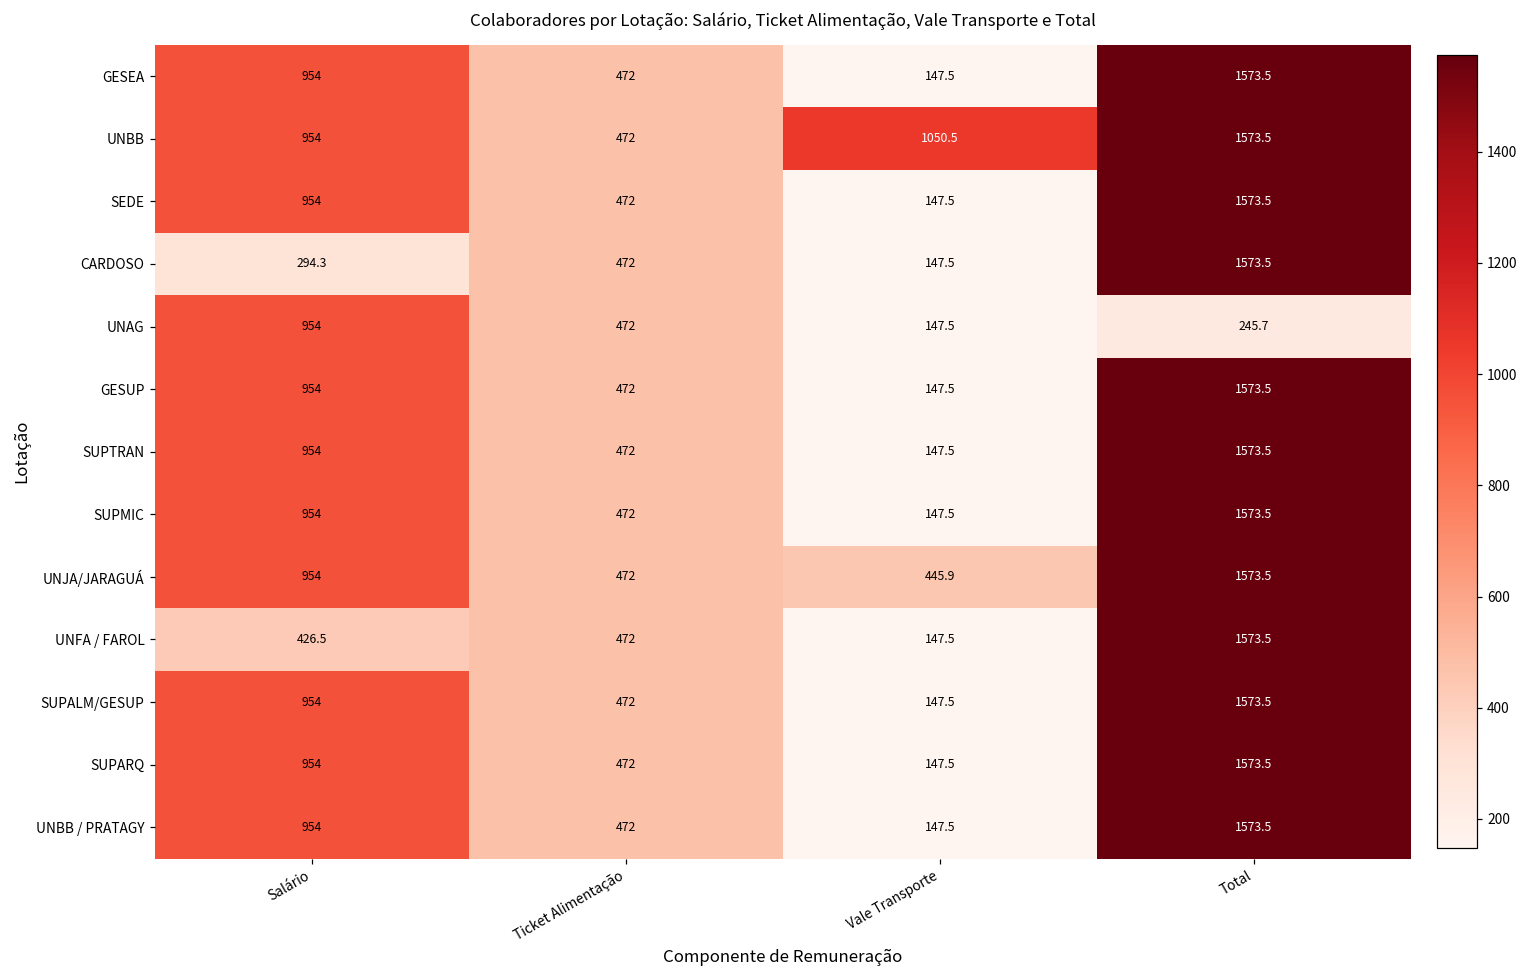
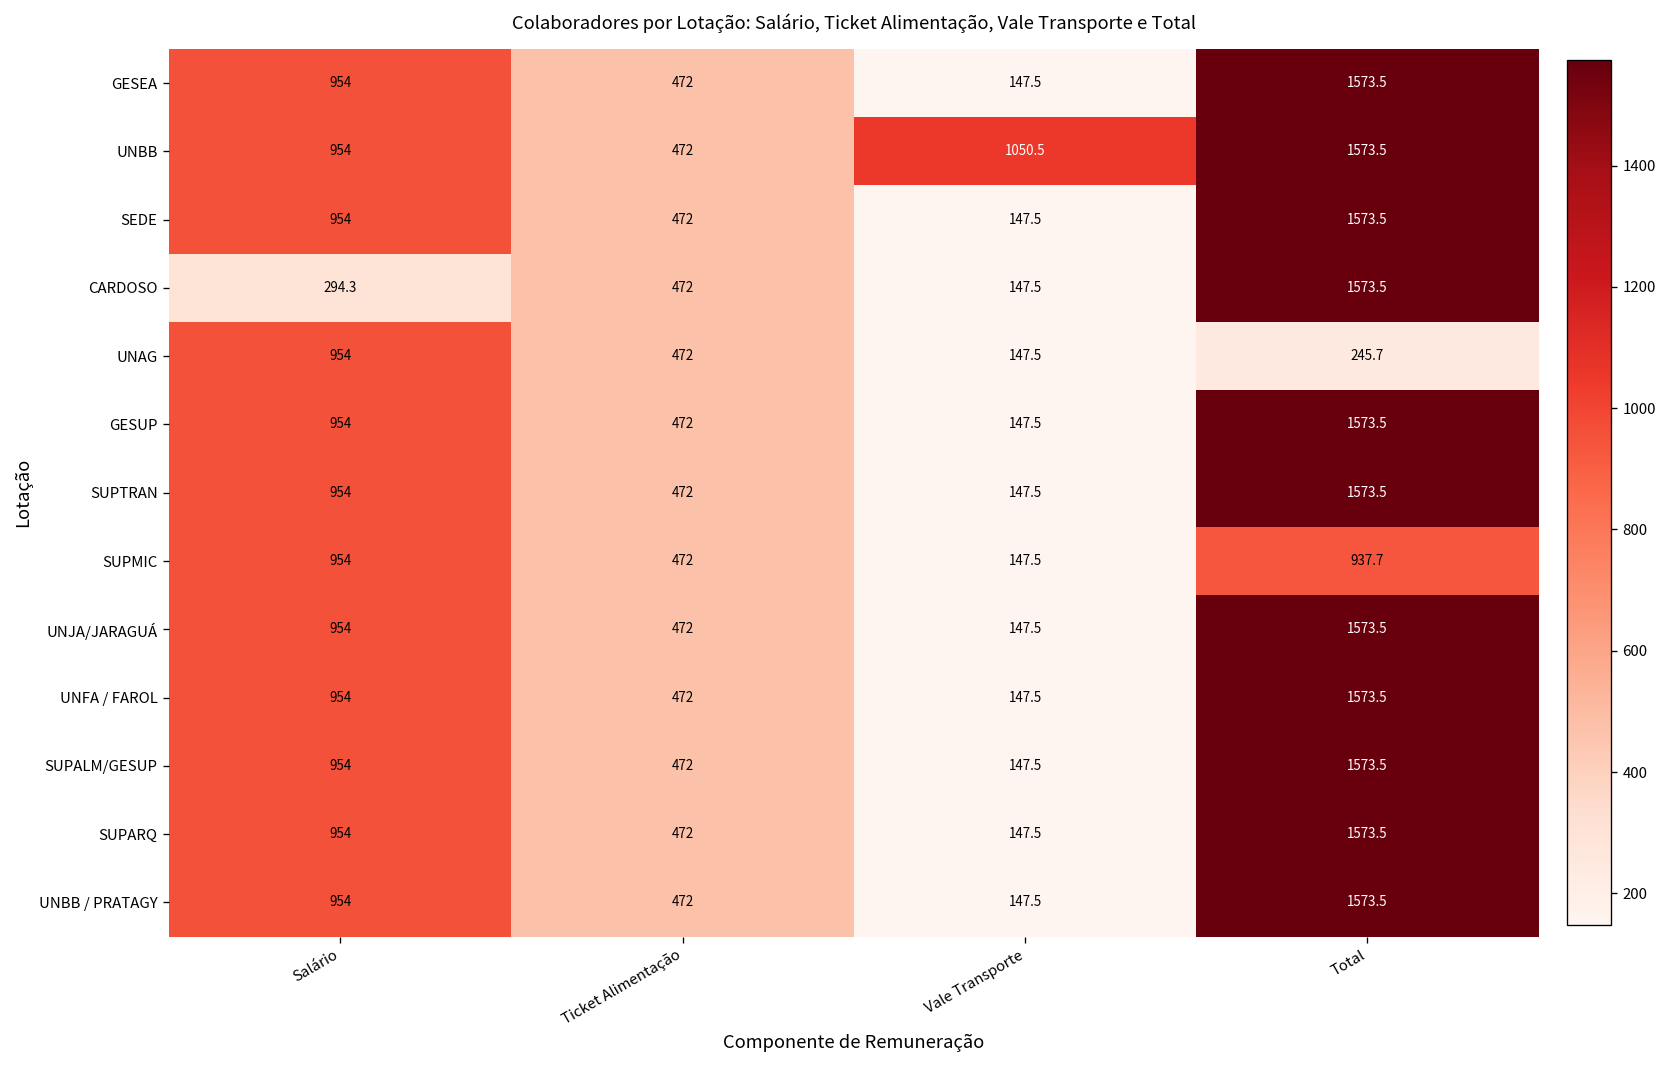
  {
    "GESEA": {
      "Salário": 954,
      "Ticket Alimentação": 472,
      "Vale Transporte": 147.5,
      "Total": 1573.5
    },
    "UNBB": {
      "Salário": 954,
      "Ticket Alimentação": 472,
      "Vale Transporte": 1050.5,
      "Total": 1573.5
    },
    "SEDE": {
      "Salário": 954,
      "Ticket Alimentação": 472,
      "Vale Transporte": 147.5,
      "Total": 1573.5
    },
    "CARDOSO": {
      "Salário": 294.3,
      "Ticket Alimentação": 472,
      "Vale Transporte": 147.5,
      "Total": 1573.5
    },
    "UNAG": {
      "Salário": 954,
      "Ticket Alimentação": 472,
      "Vale Transporte": 147.5,
      "Total": 245.7
    },
    "GESUP": {
      "Salário": 954,
      "Ticket Alimentação": 472,
      "Vale Transporte": 147.5,
      "Total": 1573.5
    },
    "SUPTRAN": {
      "Salário": 954,
      "Ticket Alimentação": 472,
      "Vale Transporte": 147.5,
      "Total": 1573.5
    },
    "SUPMIC": {
      "Salário": 954,
      "Ticket Alimentação": 472,
      "Vale Transporte": 147.5,
-     "Total": 1573.5
+     "Total": 937.7
    },
    "UNJA/JARAGUÁ": {
      "Salário": 954,
      "Ticket Alimentação": 472,
-     "Vale Transporte": 445.9,
+     "Vale Transporte": 147.5,
      "Total": 1573.5
    },
    "UNFA / FAROL": {
-     "Salário": 426.5,
+     "Salário": 954,
      "Ticket Alimentação": 472,
      "Vale Transporte": 147.5,
      "Total": 1573.5
    },
    "SUPALM/GESUP": {
      "Salário": 954,
      "Ticket Alimentação": 472,
      "Vale Transporte": 147.5,
      "Total": 1573.5
    },
    "SUPARQ": {
      "Salário": 954,
      "Ticket Alimentação": 472,
      "Vale Transporte": 147.5,
      "Total": 1573.5
    },
    "UNBB / PRATAGY": {
      "Salário": 954,
      "Ticket Alimentação": 472,
      "Vale Transporte": 147.5,
      "Total": 1573.5
    }
  }
